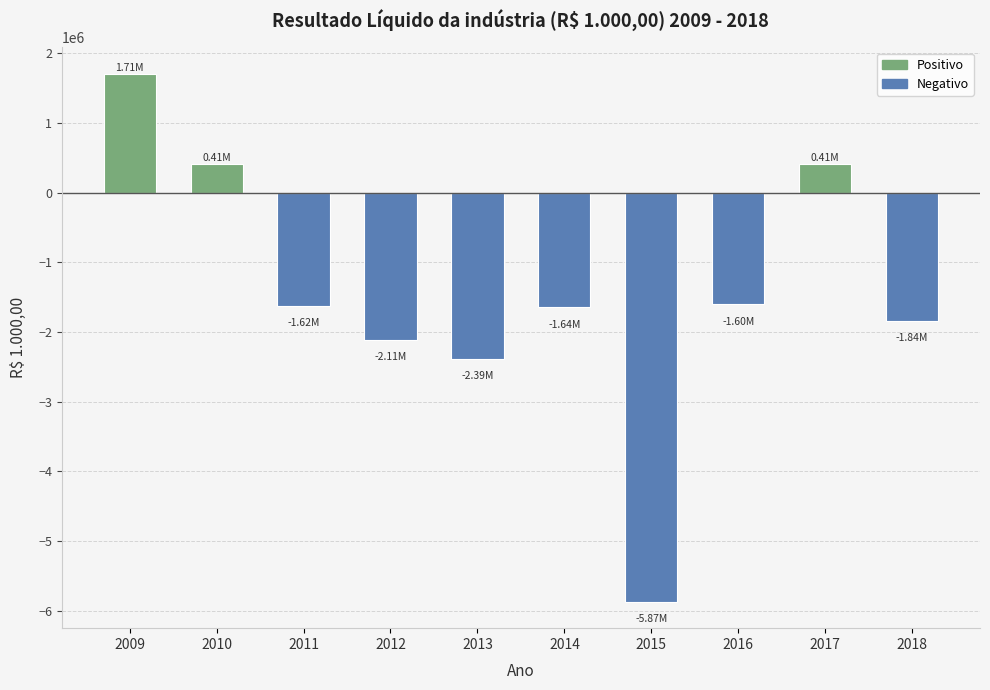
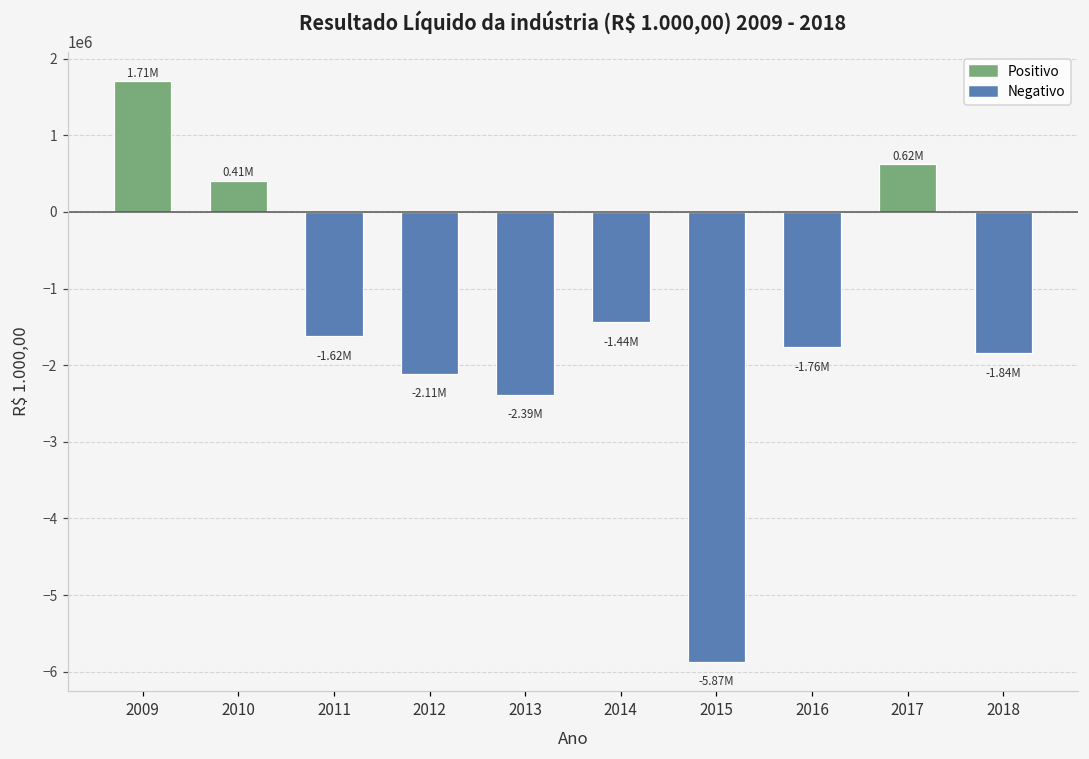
  {
    "2009": "1.71M",
    "2010": "0.41M",
    "2011": "-1.62M",
    "2012": "-2.11M",
    "2013": "-2.39M",
-   "2014": "-1.64M",
+   "2014": "-1.44M",
    "2015": "-5.87M",
-   "2016": "-1.60M",
-   "2017": "0.41M",
+   "2016": "-1.76M",
+   "2017": "0.62M",
    "2018": "-1.84M"
  }
